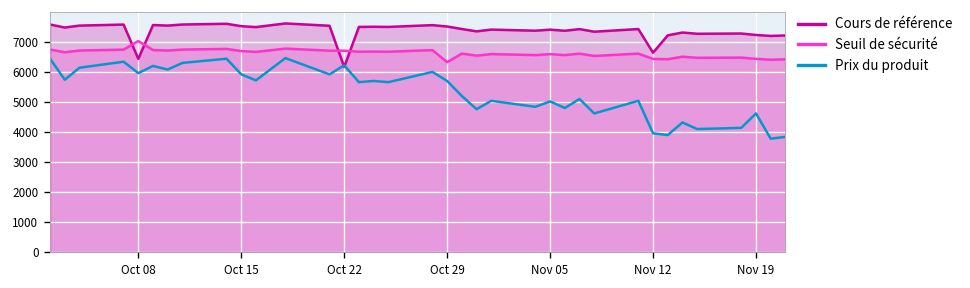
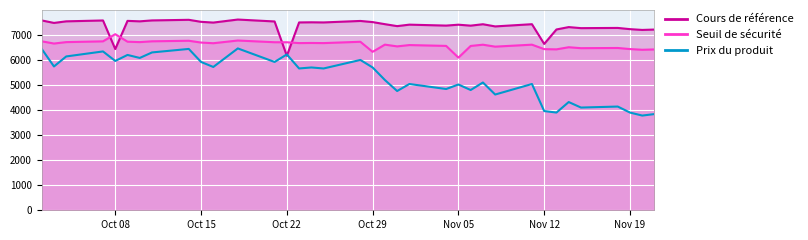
  {
    "Cours de référence": {
      "Oct 08": 6400,
      "Oct 15": 7500,
      "Oct 29": 7500,
      "Nov 05": 7400,
      "Nov 12": 6600,
      "Nov 19": 7200
    },
    "Seuil de sécurité": {
      "Oct 08": 7000,
      "Oct 15": 6700,
      "Oct 22": 6700,
      "Oct 29": 6300,
-     "Nov 05": 6600,
+     "Nov 05": 6100,
      "Nov 12": 6400,
      "Nov 19": 6400
    },
    "Prix du produit": {
      "Oct 08": 6000,
      "Oct 15": 5900,
      "Oct 29": 5700,
      "Nov 05": 5000,
      "Nov 12": 4000,
-     "Nov 19": 4600
+     "Nov 19": 3900
    }
  }
